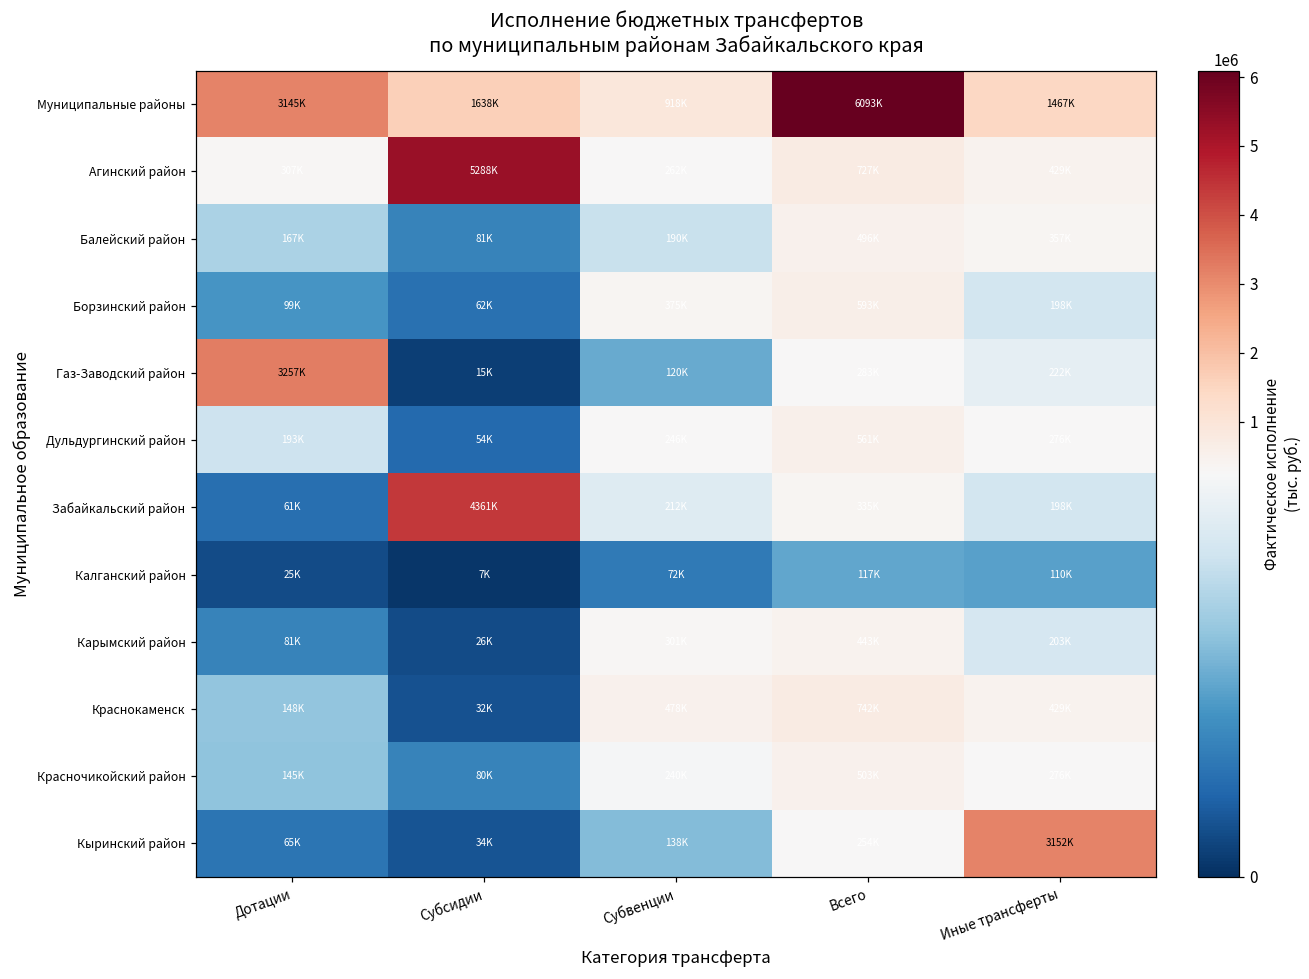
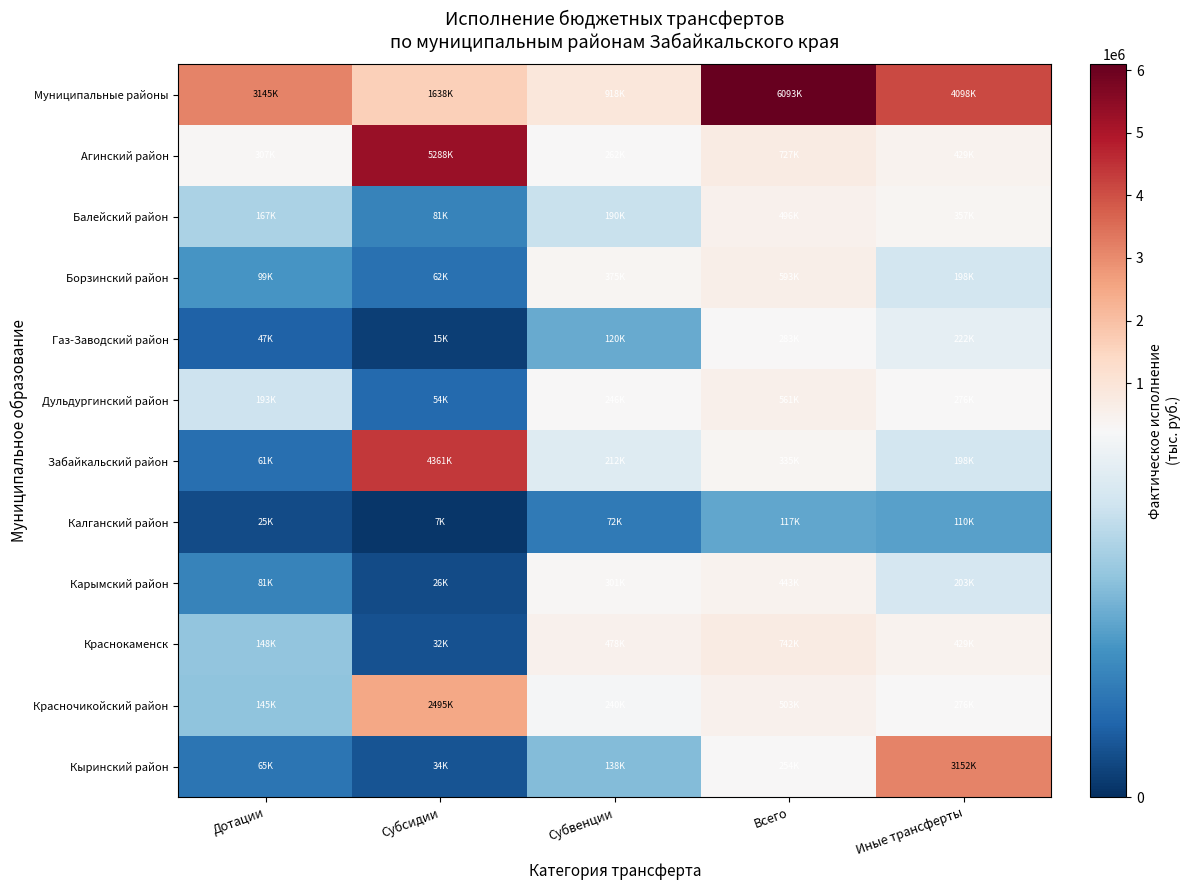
  {
    "Муниципальные районы": {
      "Дотации": "3145K",
      "Субсидии": "1638K",
      "Всего": "6093K",
-     "Иные трансферты": "1467K"
+     "Иные трансферты": "4098K"
    },
    "Агинский район": {
      "Субсидии": "5288K"
    },
    "Балейский район": {
      "Дотации": "167K",
      "Субсидии": "81K",
      "Субвенции": "190K"
    },
    "Борзинский район": {
      "Дотации": "99K",
      "Субсидии": "62K"
    },
    "Газ-Заводский район": {
-     "Дотации": "3257K",
+     "Дотации": "47K",
      "Субсидии": "15K",
      "Субвенции": "120K"
    },
    "Дульдургинский район": {
      "Дотации": "193K",
      "Субсидии": "54K"
    },
    "Забайкальский район": {
      "Дотации": "61K",
      "Субсидии": "4361K"
    },
    "Калганский район": {
      "Дотации": "25K",
      "Субсидии": "7K",
      "Субвенции": "72K",
      "Всего": "117K",
      "Иные трансферты": "110K"
    },
    "Карымский район": {
      "Дотации": "81K",
      "Субсидии": "26K"
    },
    "Краснокаменск": {
      "Дотации": "148K",
      "Субсидии": "32K"
    },
    "Красночикойский район": {
      "Дотации": "145K",
-     "Субсидии": "80K"
+     "Субсидии": "2495K"
    },
    "Кыринский район": {
      "Дотации": "65K",
      "Субсидии": "34K",
      "Субвенции": "138K",
      "Иные трансферты": "3152K"
    }
  }
